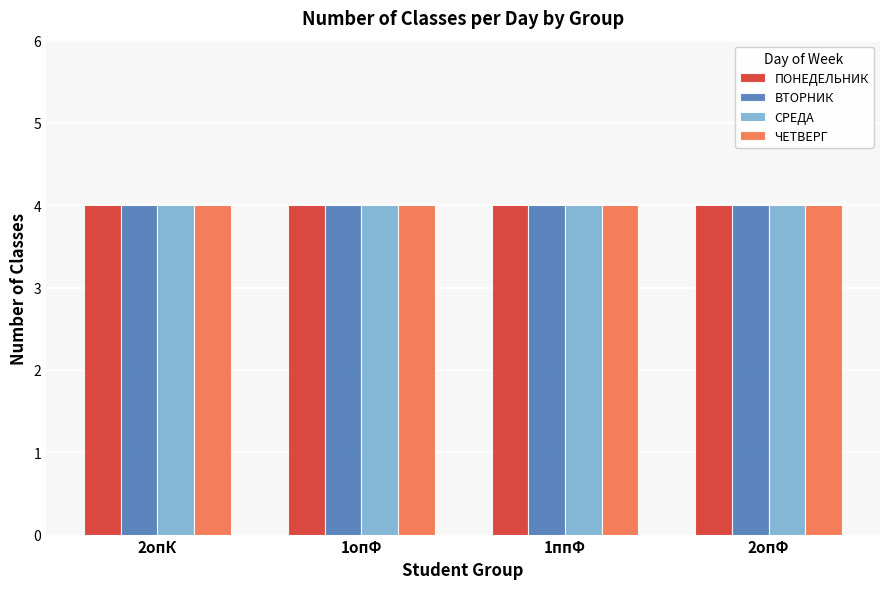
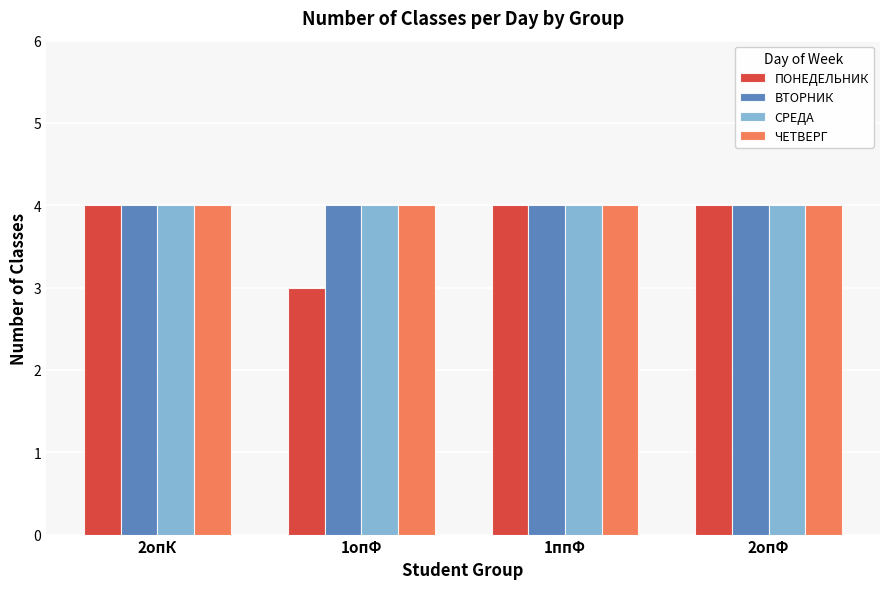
  {
    "ПОНЕДЕЛЬНИК": {
      "2опК": 4,
-     "1опФ": 4,
+     "1опФ": 3,
      "1ппФ": 4,
      "2опФ": 4
    },
    "ВТОРНИК": {
      "2опК": 4,
      "1опФ": 4,
      "1ппФ": 4,
      "2опФ": 4
    },
    "СРЕДА": {
      "2опК": 4,
      "1опФ": 4,
      "1ппФ": 4,
      "2опФ": 4
    },
    "ЧЕТВЕРГ": {
      "2опК": 4,
      "1опФ": 4,
      "1ппФ": 4,
      "2опФ": 4
    }
  }
